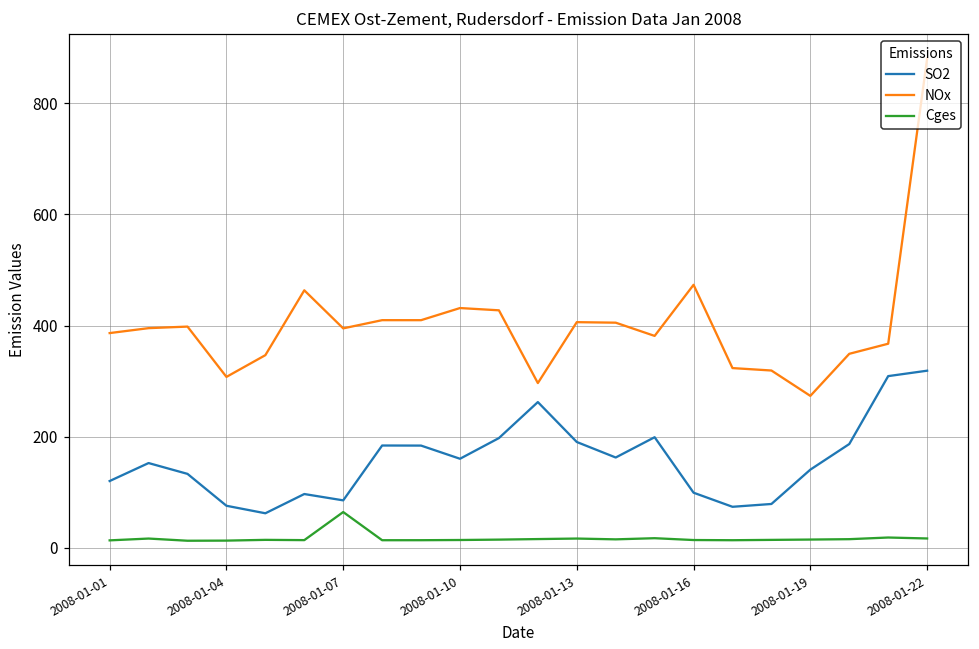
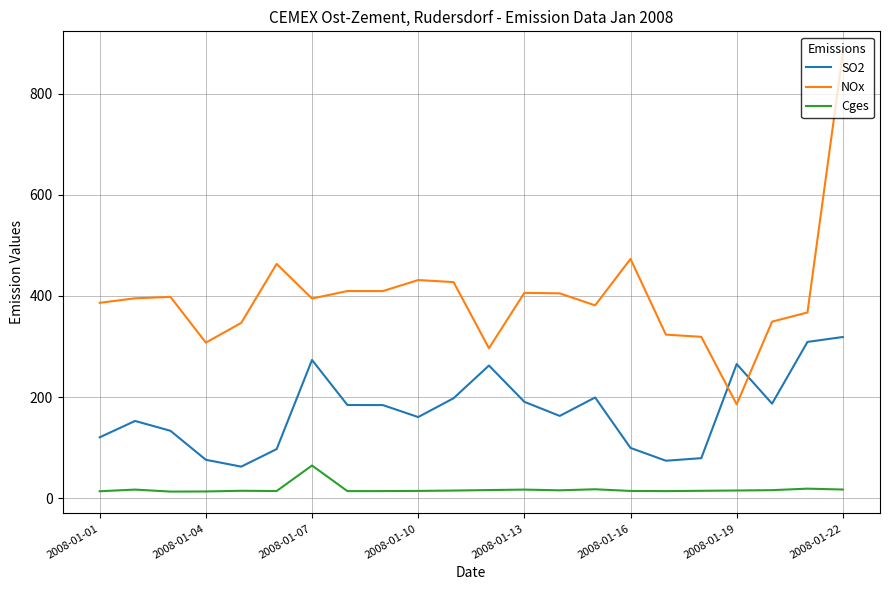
  {
    "SO2": {
      "2008-01-01": 120,
      "2008-01-04": 80,
-     "2008-01-07": 90,
+     "2008-01-07": 270,
      "2008-01-10": 160,
      "2008-01-13": 190,
      "2008-01-16": 100,
-     "2008-01-19": 140,
+     "2008-01-19": 270,
      "2008-01-22": 320
    },
    "NOx": {
      "2008-01-01": 390,
      "2008-01-04": 310,
      "2008-01-07": 390,
      "2008-01-10": 430,
      "2008-01-13": 410,
      "2008-01-16": 470,
-     "2008-01-19": 270
+     "2008-01-19": 190
    },
    "Cges": {
      "2008-01-01": 10,
      "2008-01-04": 10,
      "2008-01-07": 60,
      "2008-01-10": 10,
      "2008-01-13": 20,
      "2008-01-16": 10,
      "2008-01-19": 20,
      "2008-01-22": 20
    }
  }
